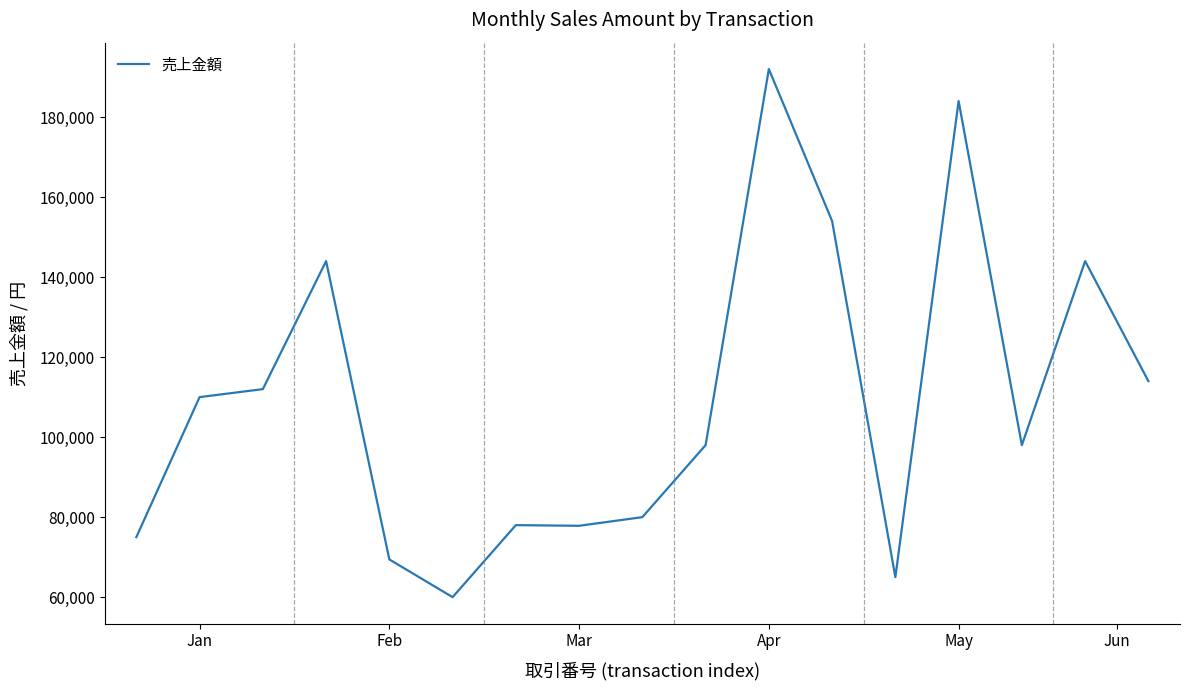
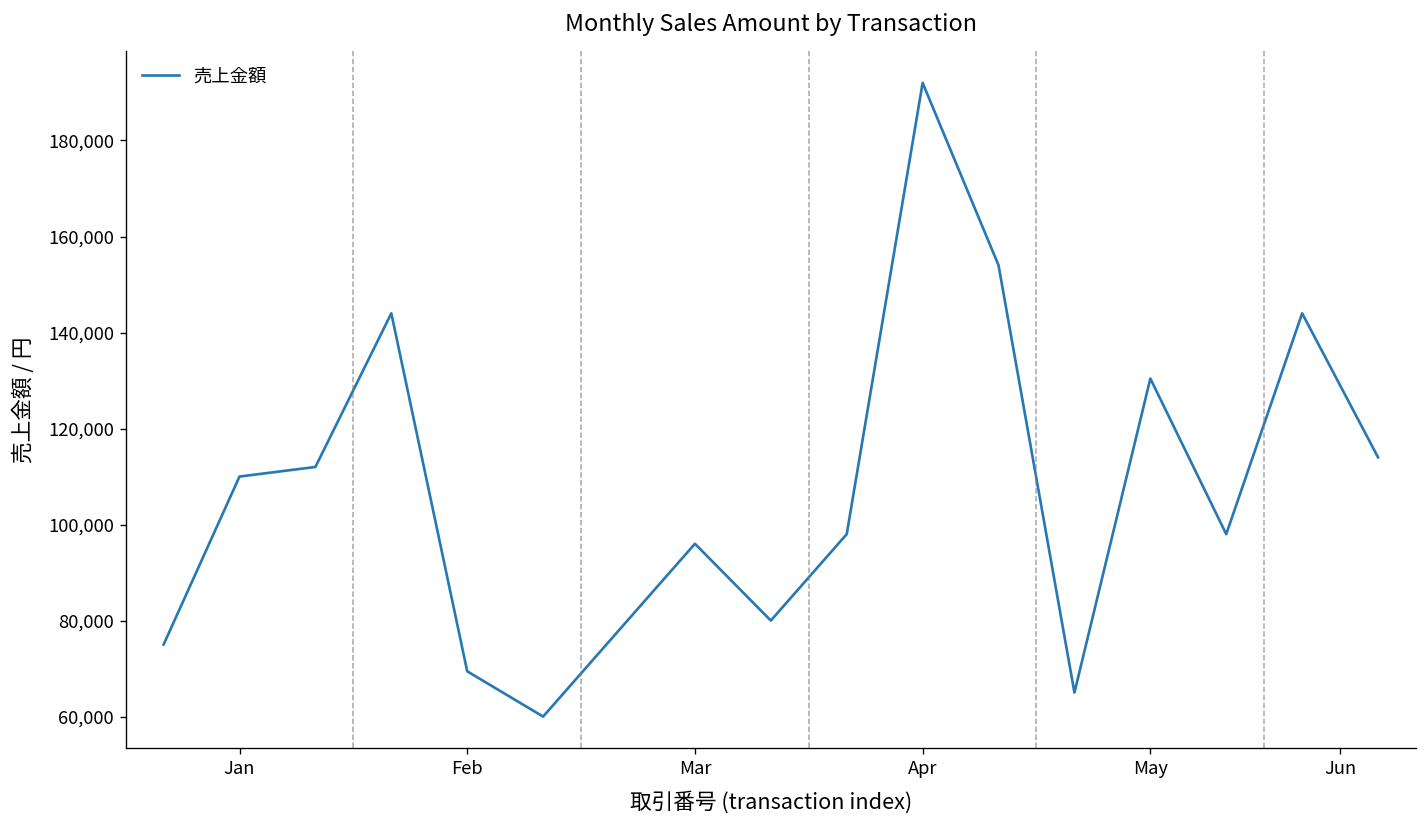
  {
    "Jan": "110,000",
    "Feb": "69,000",
-   "Mar": "78,000",
+   "Mar": "96,000",
    "Apr": "192,000",
-   "May": "184,000"
+   "May": "130,000"
  }
